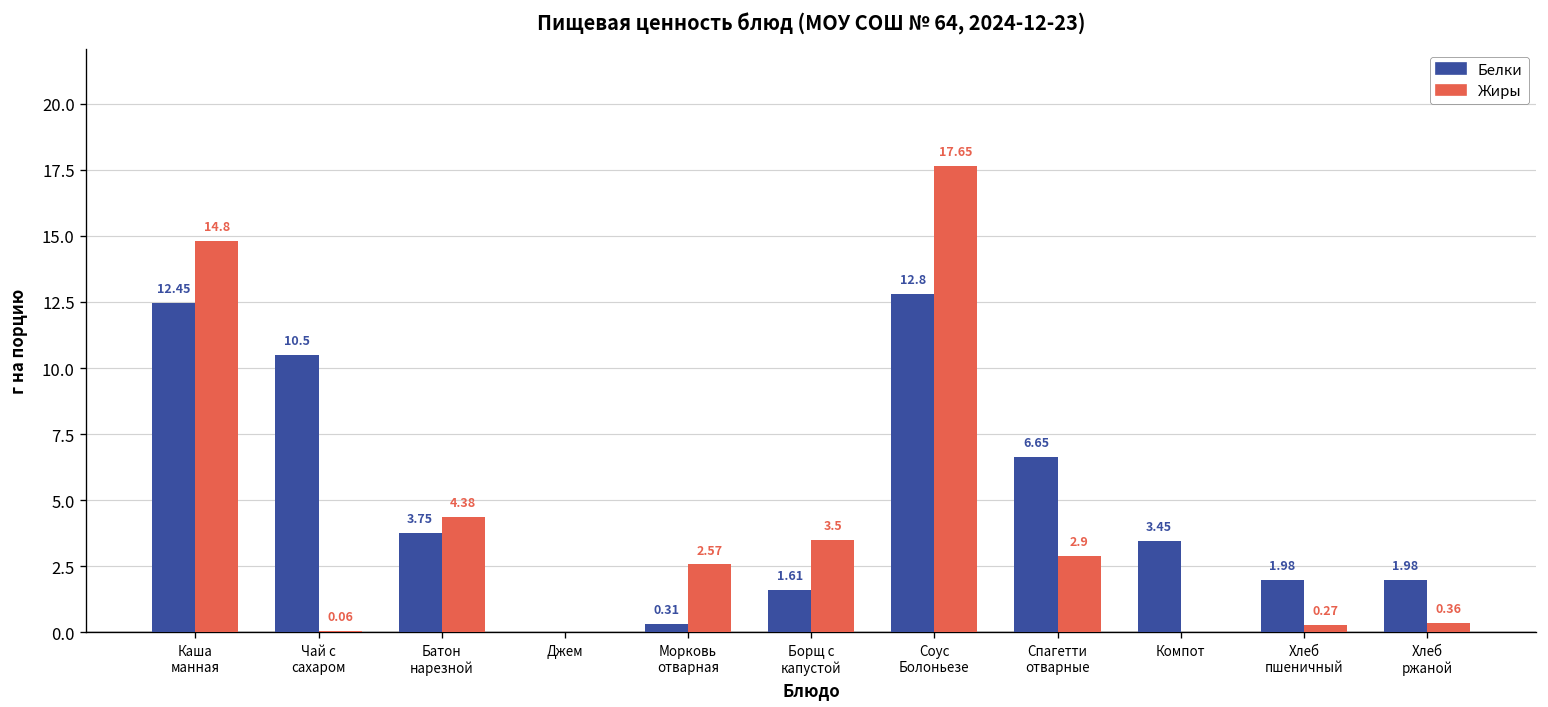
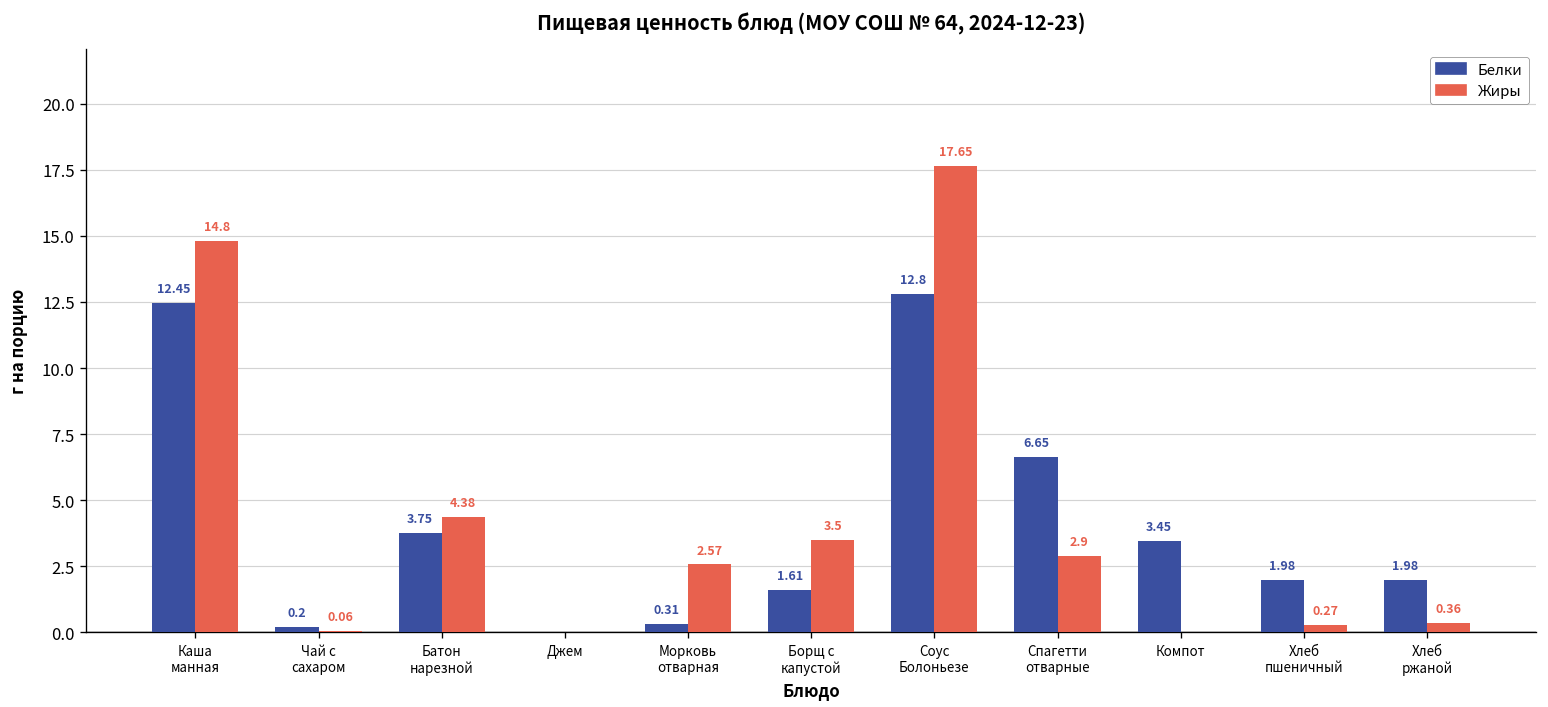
  {
    "Белки": {
      "Каша манная": 12.45,
-     "Чай с сахаром": 10.5,
+     "Чай с сахаром": 0.2,
      "Батон нарезной": 3.75,
      "Морковь отварная": 0.31,
      "Борщ с капустой": 1.61,
      "Соус Болоньезе": 12.8,
      "Спагетти отварные": 6.65,
      "Компот": 3.45,
      "Хлеб пшеничный": 1.98,
      "Хлеб ржаной": 1.98
    },
    "Жиры": {
      "Каша манная": 14.8,
      "Чай с сахаром": 0.06,
      "Батон нарезной": 4.38,
      "Морковь отварная": 2.57,
      "Борщ с капустой": 3.5,
      "Соус Болоньезе": 17.65,
      "Спагетти отварные": 2.9,
      "Хлеб пшеничный": 0.27,
      "Хлеб ржаной": 0.36
    }
  }
